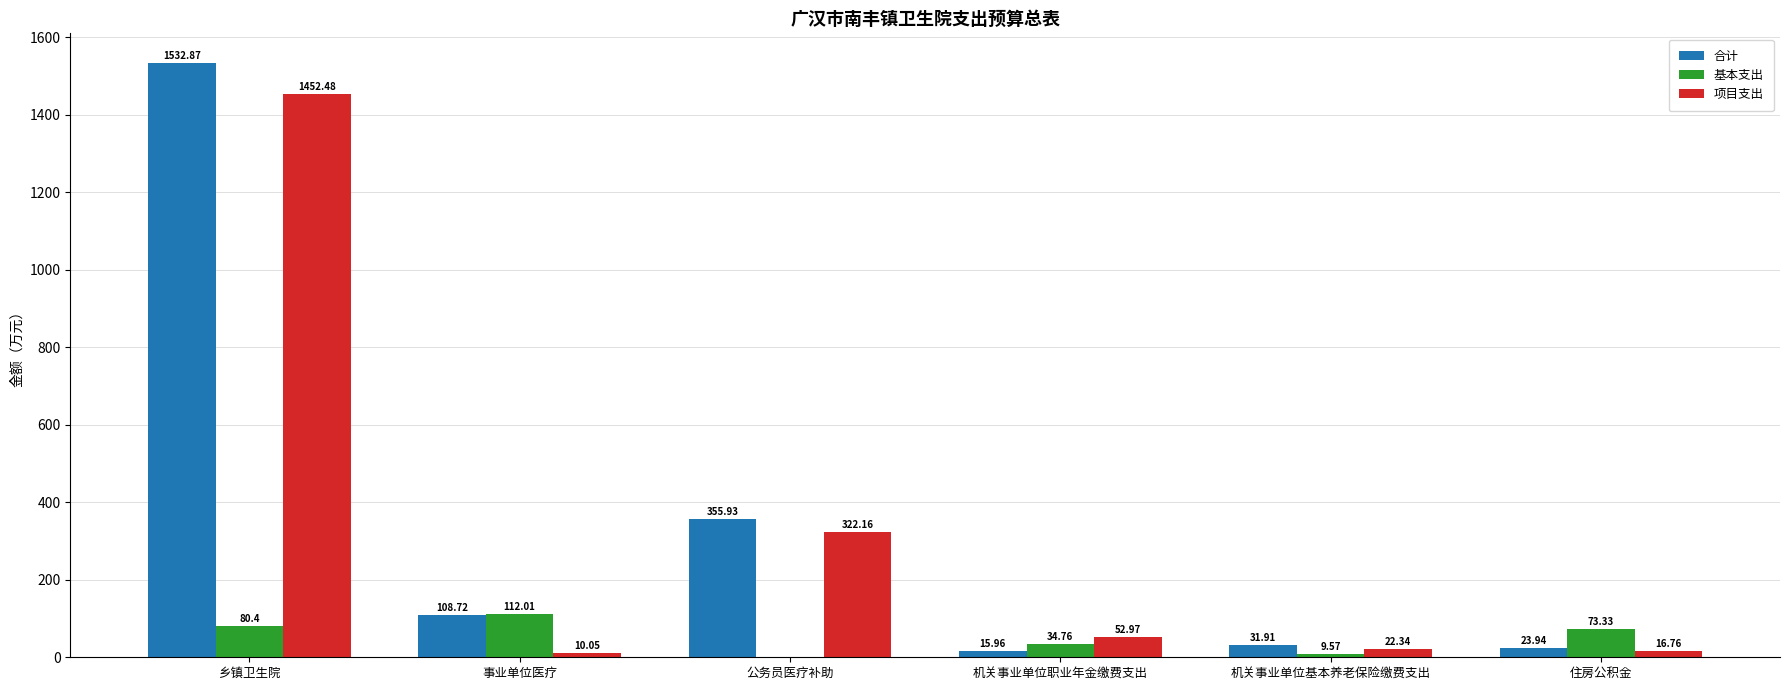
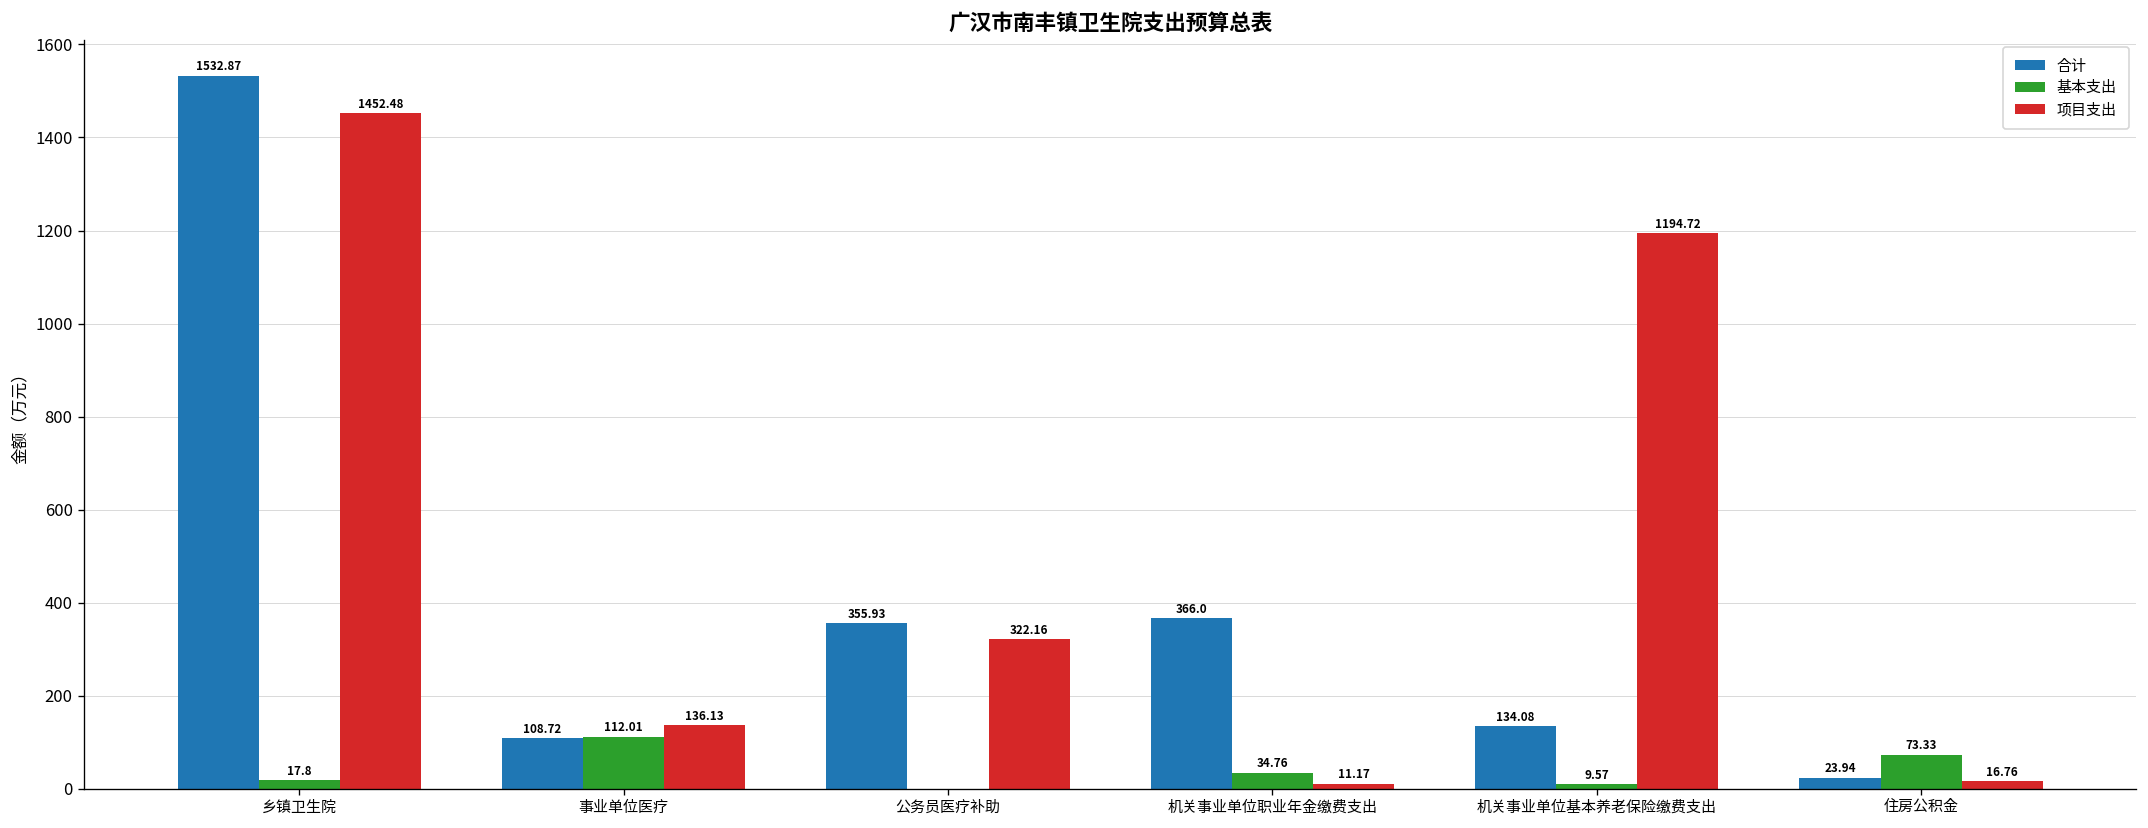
  {
    "合计": {
      "乡镇卫生院": 1532.87,
      "事业单位医疗": 108.72,
      "公务员医疗补助": 355.93,
-     "机关事业单位职业年金缴费支出": 15.96,
-     "机关事业单位基本养老保险缴费支出": 31.91,
+     "机关事业单位职业年金缴费支出": 366.0,
+     "机关事业单位基本养老保险缴费支出": 134.08,
      "住房公积金": 23.94
    },
    "基本支出": {
-     "乡镇卫生院": 80.4,
+     "乡镇卫生院": 17.8,
      "事业单位医疗": 112.01,
      "机关事业单位职业年金缴费支出": 34.76,
      "机关事业单位基本养老保险缴费支出": 9.57,
      "住房公积金": 73.33
    },
    "项目支出": {
      "乡镇卫生院": 1452.48,
-     "事业单位医疗": 10.05,
+     "事业单位医疗": 136.13,
      "公务员医疗补助": 322.16,
-     "机关事业单位职业年金缴费支出": 52.97,
-     "机关事业单位基本养老保险缴费支出": 22.34,
+     "机关事业单位职业年金缴费支出": 11.17,
+     "机关事业单位基本养老保险缴费支出": 1194.72,
      "住房公积金": 16.76
    }
  }
